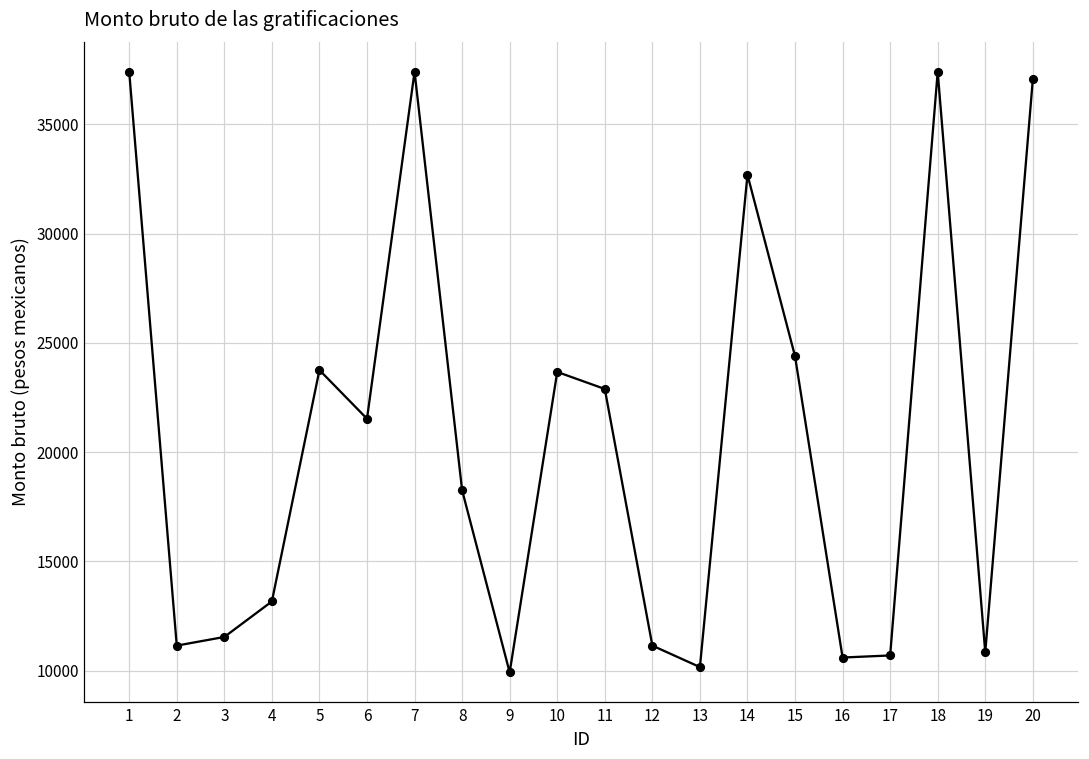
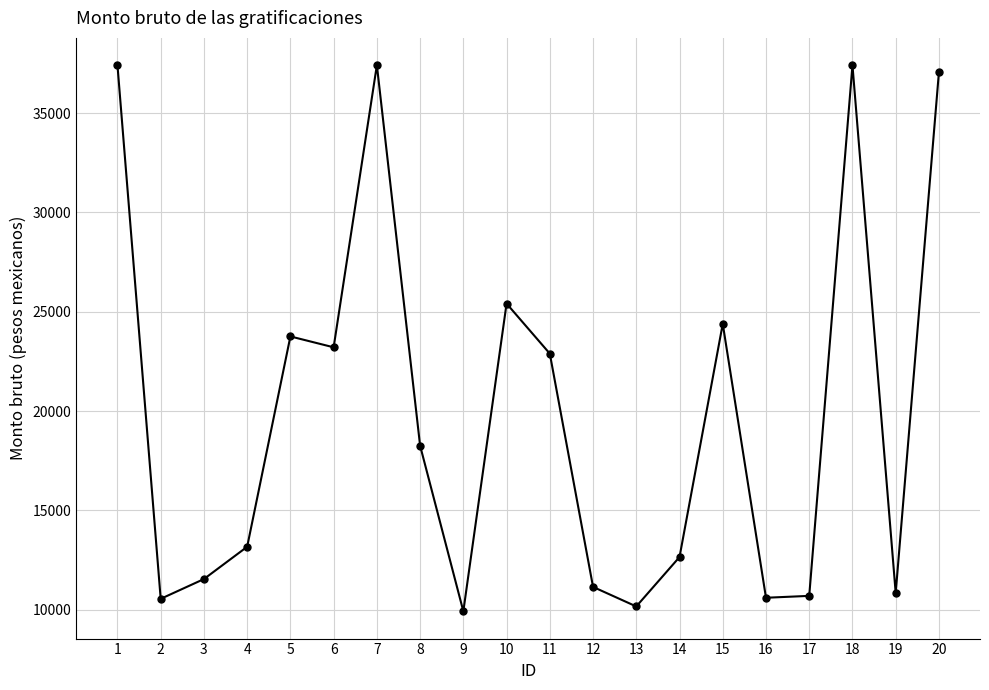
  {
    "1": 37400,
-   "2": 11100,
+   "2": 10500,
    "3": 11500,
    "4": 13200,
    "5": 23800,
-   "6": 21500,
+   "6": 23200,
    "7": 37400,
    "8": 18300,
    "9": 9900,
-   "10": 23700,
+   "10": 25400,
    "11": 22900,
    "12": 11100,
    "13": 10200,
-   "14": 32700,
+   "14": 12600,
    "15": 24400,
    "16": 10600,
    "17": 10700,
    "18": 37400,
    "19": 10800,
    "20": 37100
  }
